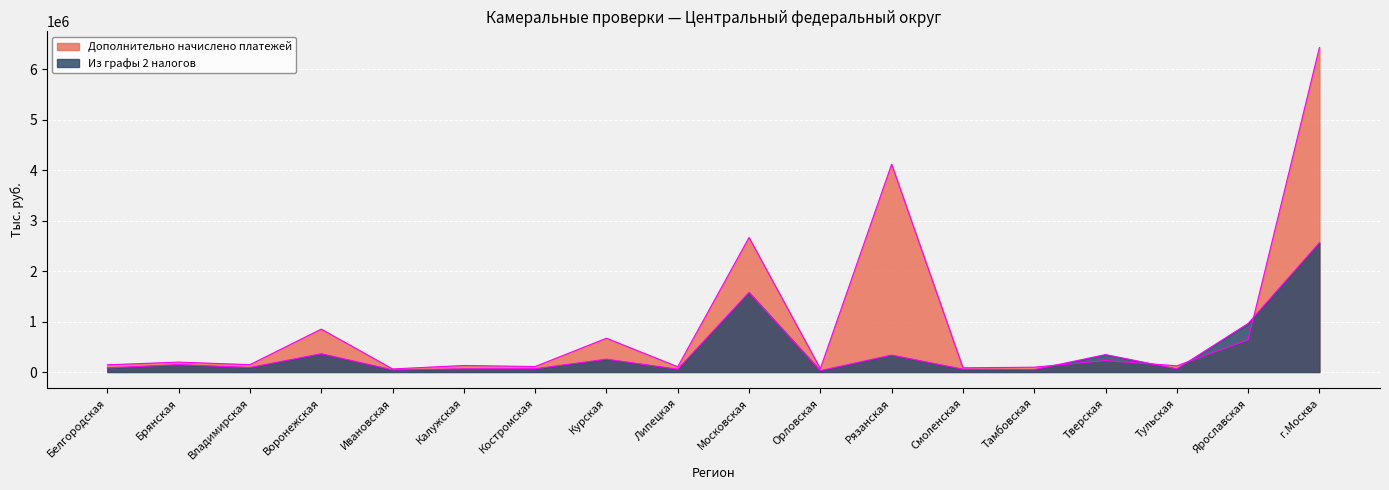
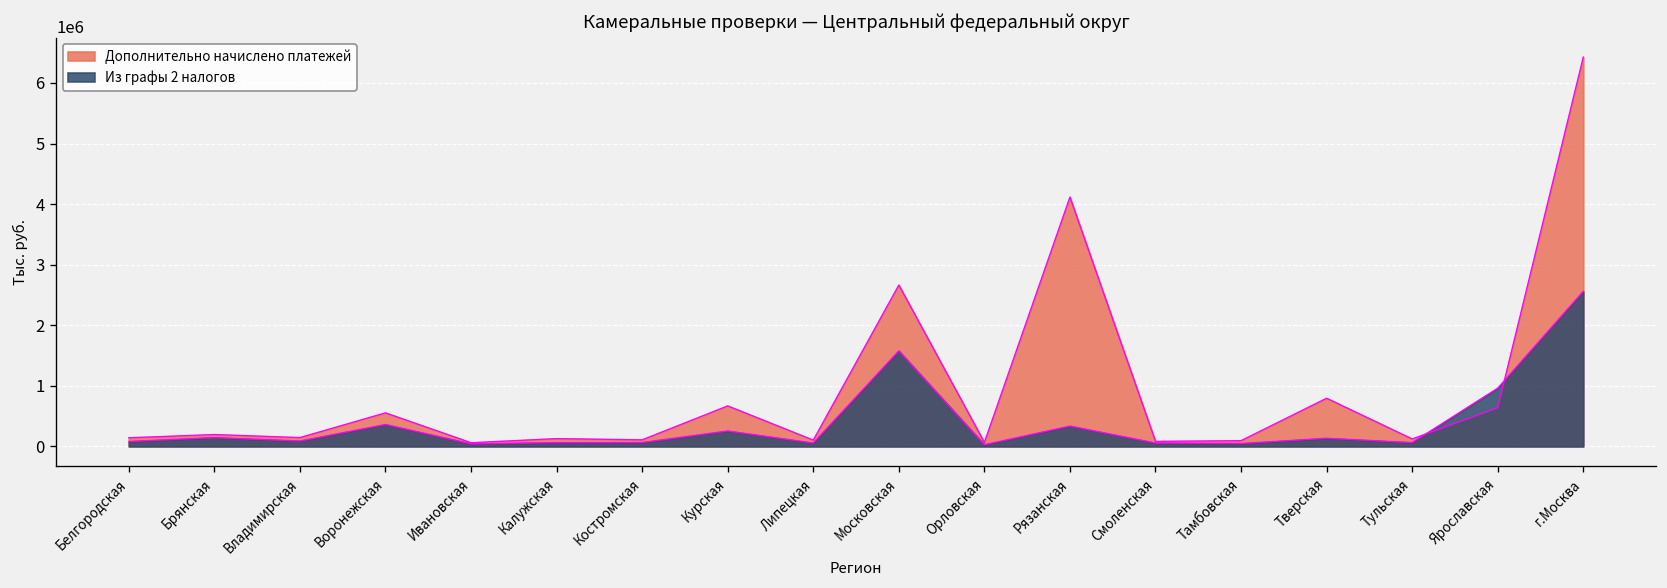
  {
    "Дополнительно начислено платежей": {
      "Белгородская": 100000,
      "Брянская": 200000,
      "Владимирская": 100000,
-     "Воронежская": 800000,
+     "Воронежская": 600000,
      "Калужская": 100000,
      "Курская": 700000,
      "Московская": 2700000,
      "Рязанская": 4100000,
-     "Тверская": 200000,
+     "Тверская": 800000,
      "Тульская": 100000,
      "Ярославская": 600000,
      "г.Москва": 6400000
    },
    "Из графы 2 налогов": {
      "Белгородская": 100000,
      "Брянская": 100000,
      "Владимирская": 100000,
      "Воронежская": 400000,
      "Калужская": 100000,
      "Курская": 300000,
      "Московская": 1600000,
      "Рязанская": 300000,
-     "Тверская": 300000,
+     "Тверская": 100000,
      "Тульская": 100000,
      "Ярославская": 1000000,
      "г.Москва": 2600000
    }
  }
